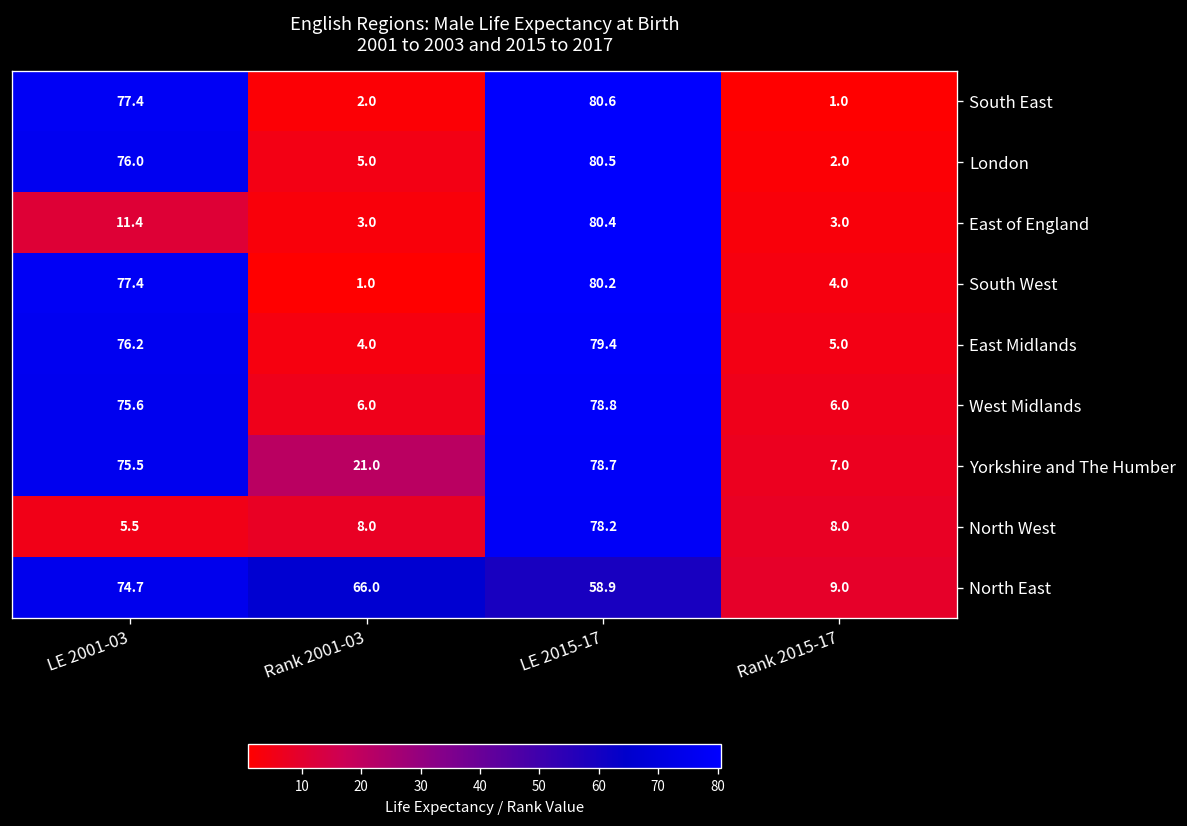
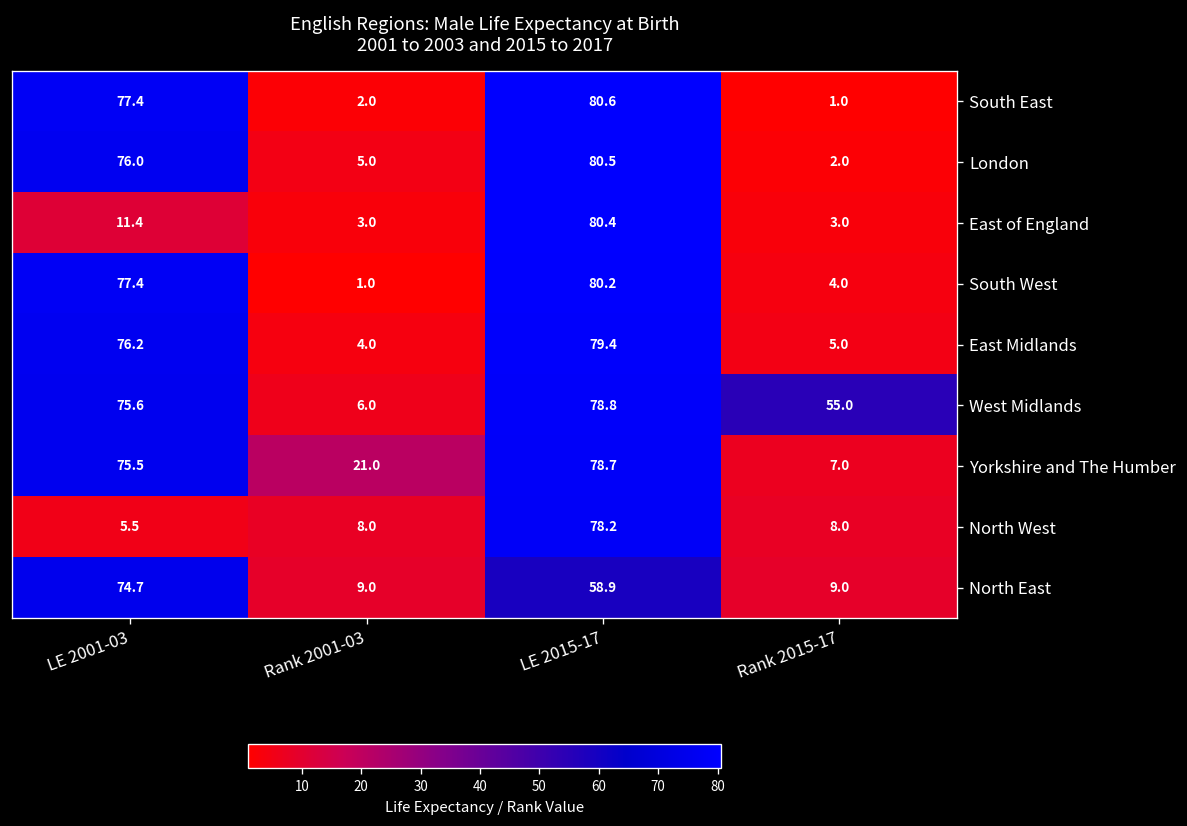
  {
    "South East": {
      "LE 2001-03": 77.4,
      "Rank 2001-03": 2.0,
      "LE 2015-17": 80.6,
      "Rank 2015-17": 1.0
    },
    "London": {
      "LE 2001-03": 76.0,
      "Rank 2001-03": 5.0,
      "LE 2015-17": 80.5,
      "Rank 2015-17": 2.0
    },
    "East of England": {
      "LE 2001-03": 11.4,
      "Rank 2001-03": 3.0,
      "LE 2015-17": 80.4,
      "Rank 2015-17": 3.0
    },
    "South West": {
      "LE 2001-03": 77.4,
      "Rank 2001-03": 1.0,
      "LE 2015-17": 80.2,
      "Rank 2015-17": 4.0
    },
    "East Midlands": {
      "LE 2001-03": 76.2,
      "Rank 2001-03": 4.0,
      "LE 2015-17": 79.4,
      "Rank 2015-17": 5.0
    },
    "West Midlands": {
      "LE 2001-03": 75.6,
      "Rank 2001-03": 6.0,
      "LE 2015-17": 78.8,
-     "Rank 2015-17": 6.0
+     "Rank 2015-17": 55.0
    },
    "Yorkshire and The Humber": {
      "LE 2001-03": 75.5,
      "Rank 2001-03": 21.0,
      "LE 2015-17": 78.7,
      "Rank 2015-17": 7.0
    },
    "North West": {
      "LE 2001-03": 5.5,
      "Rank 2001-03": 8.0,
      "LE 2015-17": 78.2,
      "Rank 2015-17": 8.0
    },
    "North East": {
      "LE 2001-03": 74.7,
-     "Rank 2001-03": 66.0,
+     "Rank 2001-03": 9.0,
      "LE 2015-17": 58.9,
      "Rank 2015-17": 9.0
    }
  }
